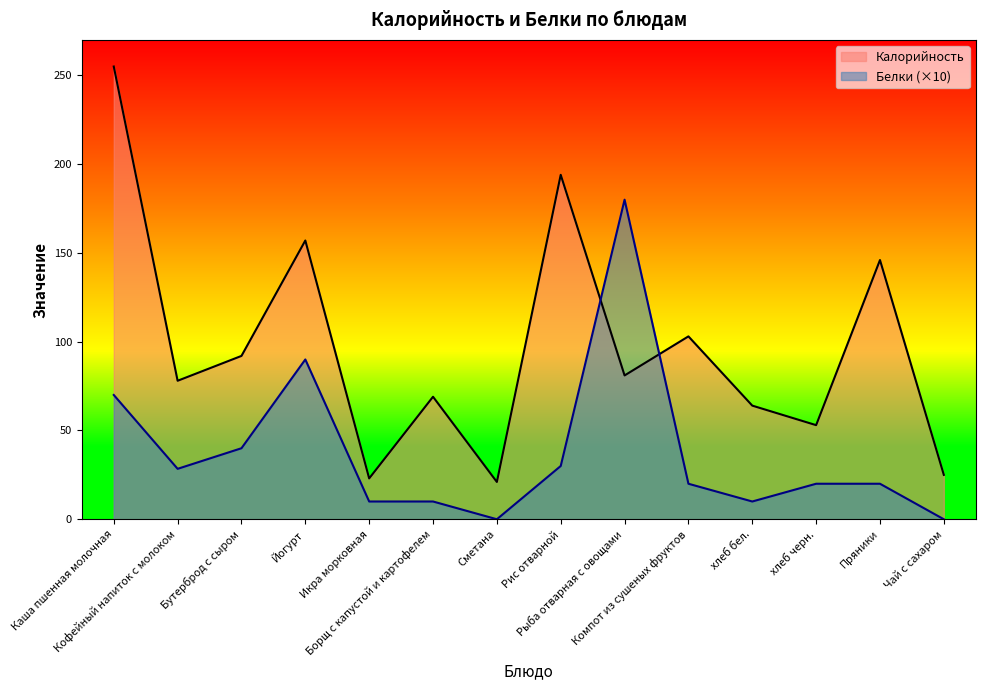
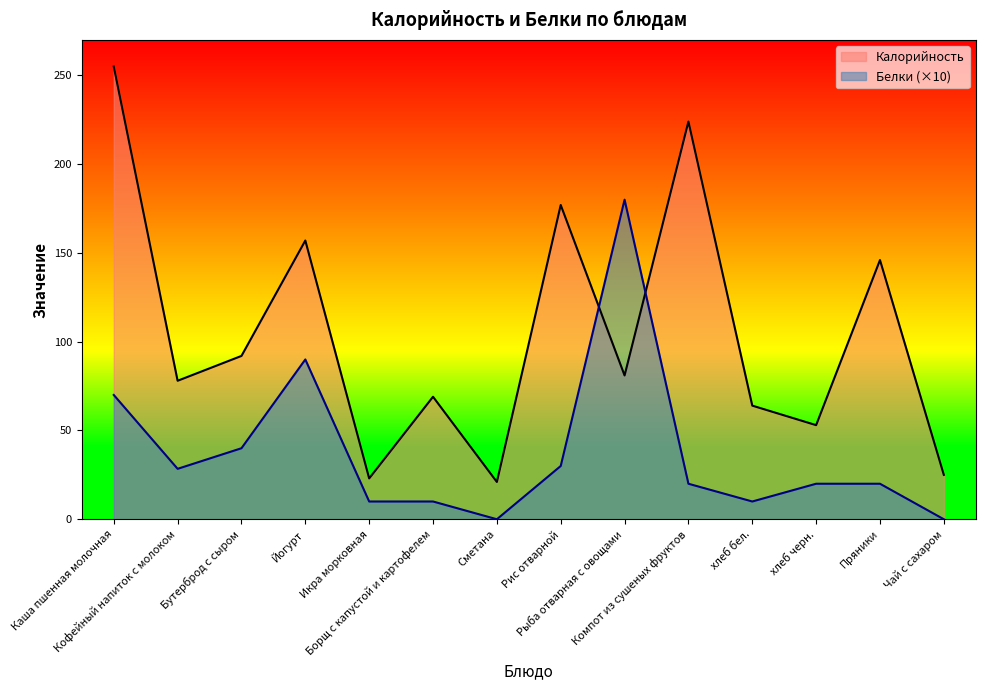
  {
    "Калорийность": {
      "Каша пшенная молочная": 255,
      "Кофейный напиток с молоком": 78,
      "Бутерброд с сыром": 92,
      "Йогурт": 157,
      "Икра морковная": 23,
      "Борщ с капустой и картофелем": 69,
      "Сметана": 21,
-     "Рис отварной": 194,
+     "Рис отварной": 177,
      "Рыба отварная с овощами": 81,
-     "Компот из сушеных фруктов": 103,
+     "Компот из сушеных фруктов": 224,
      "хлеб бел.": 64,
      "хлеб черн.": 53,
      "Пряники": 146,
      "Чай с сахаром": 25
    },
    "Белки (×10)": {
      "Каша пшенная молочная": 70,
      "Кофейный напиток с молоком": 28,
      "Бутерброд с сыром": 40,
      "Йогурт": 90,
      "Икра морковная": 10,
      "Борщ с капустой и картофелем": 10,
      "Сметана": 0,
      "Рис отварной": 30,
      "Рыба отварная с овощами": 180,
      "Компот из сушеных фруктов": 20,
      "хлеб бел.": 10,
      "хлеб черн.": 20,
      "Пряники": 20,
      "Чай с сахаром": 0
    }
  }
